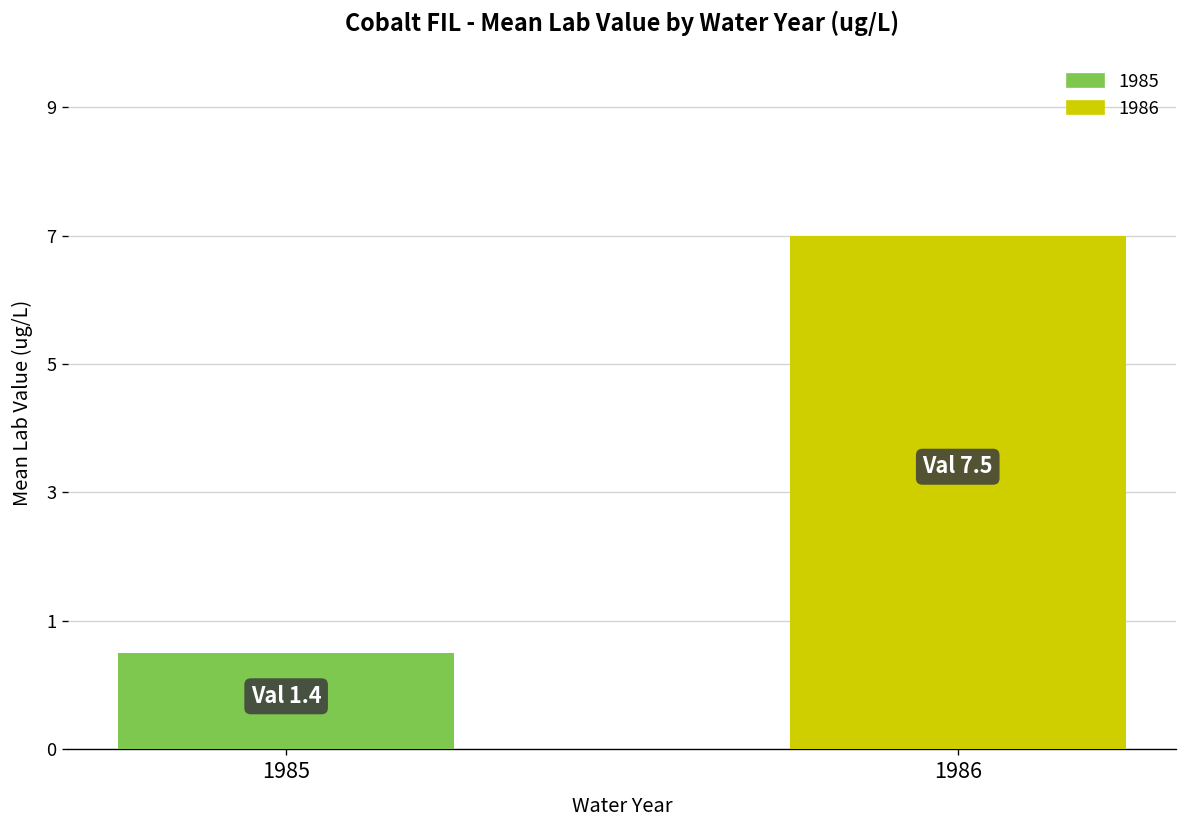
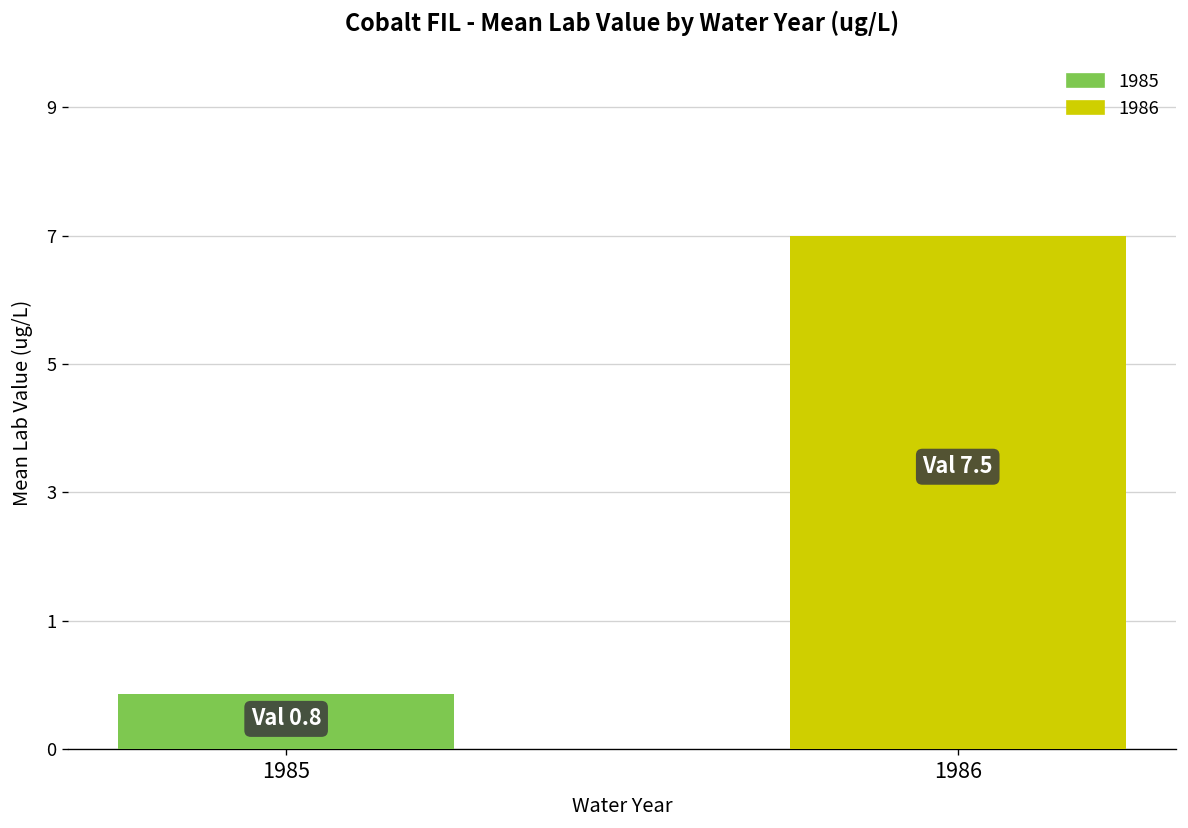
  {
-   "1985": 1.4
+   "1985": 0.8
  }
